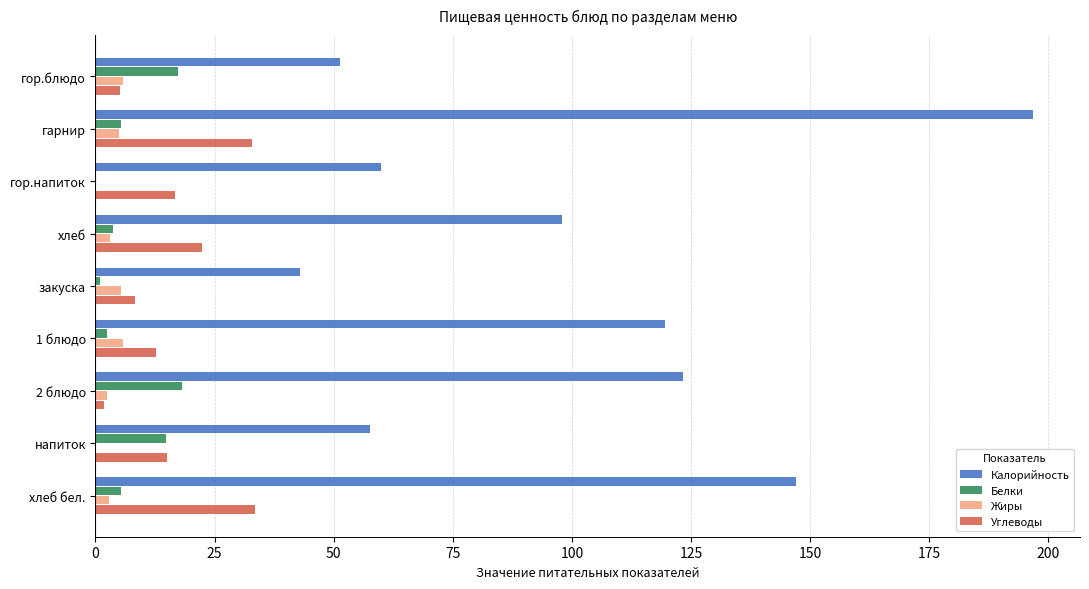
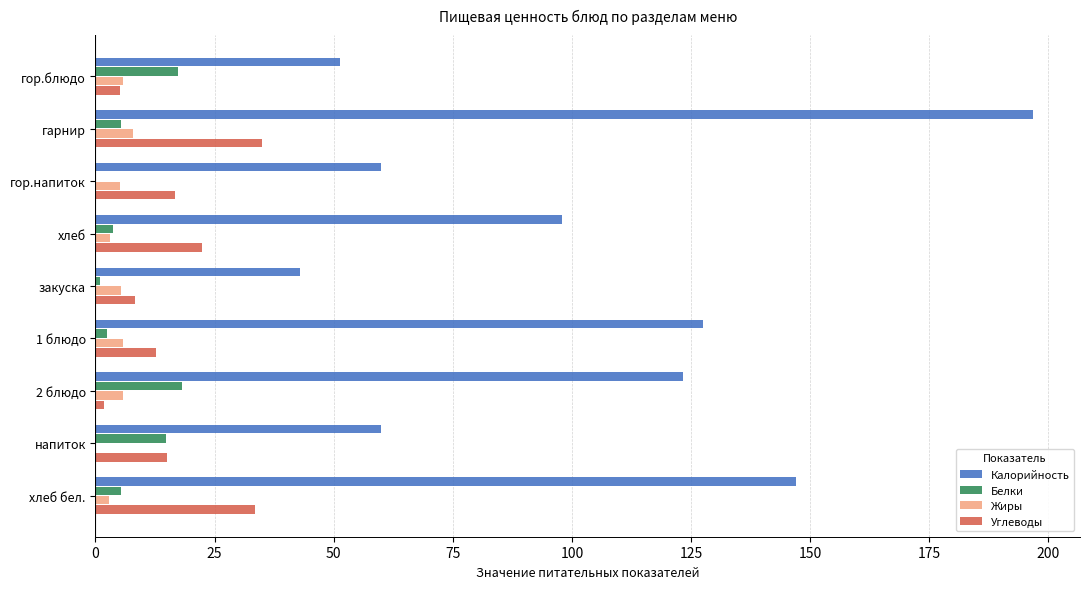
  {
    "Калорийность": {
      "гор.блюдо": 51,
      "гарнир": 197,
      "гор.напиток": 60,
      "хлеб": 98,
      "закуска": 43,
-     "1 блюдо": 120,
+     "1 блюдо": 128,
      "2 блюдо": 123,
-     "напиток": 58,
+     "напиток": 60,
      "хлеб бел.": 147
    },
    "Белки": {
      "гор.блюдо": 17,
      "гарнир": 5,
      "хлеб": 4,
      "закуска": 1,
      "1 блюдо": 2,
      "2 блюдо": 18,
      "напиток": 15,
      "хлеб бел.": 5
    },
    "Жиры": {
      "гор.блюдо": 6,
-     "гарнир": 5,
-     "гор.напиток": 0,
+     "гарнир": 8,
+     "гор.напиток": 5,
      "хлеб": 3,
      "закуска": 5,
      "1 блюдо": 6,
-     "2 блюдо": 3,
+     "2 блюдо": 6,
      "хлеб бел.": 3
    },
    "Углеводы": {
      "гор.блюдо": 5,
-     "гарнир": 33,
+     "гарнир": 35,
      "гор.напиток": 17,
      "хлеб": 22,
      "закуска": 8,
      "1 блюдо": 13,
      "2 блюдо": 2,
      "напиток": 15,
      "хлеб бел.": 33
    }
  }
